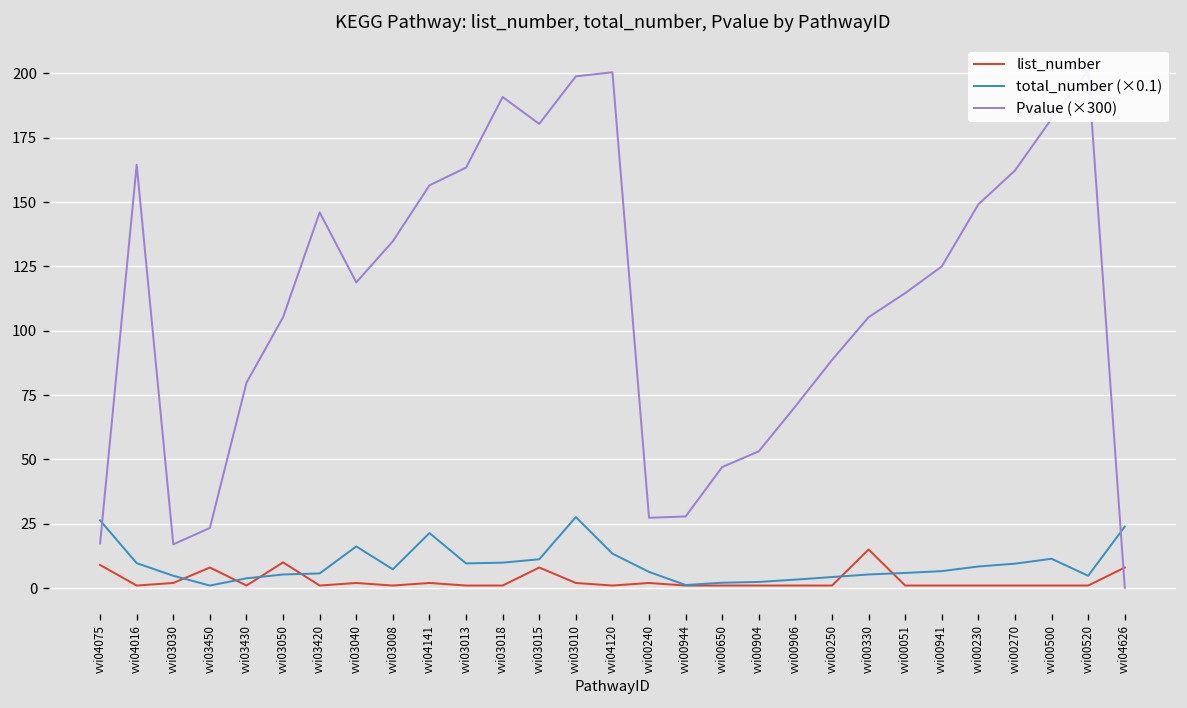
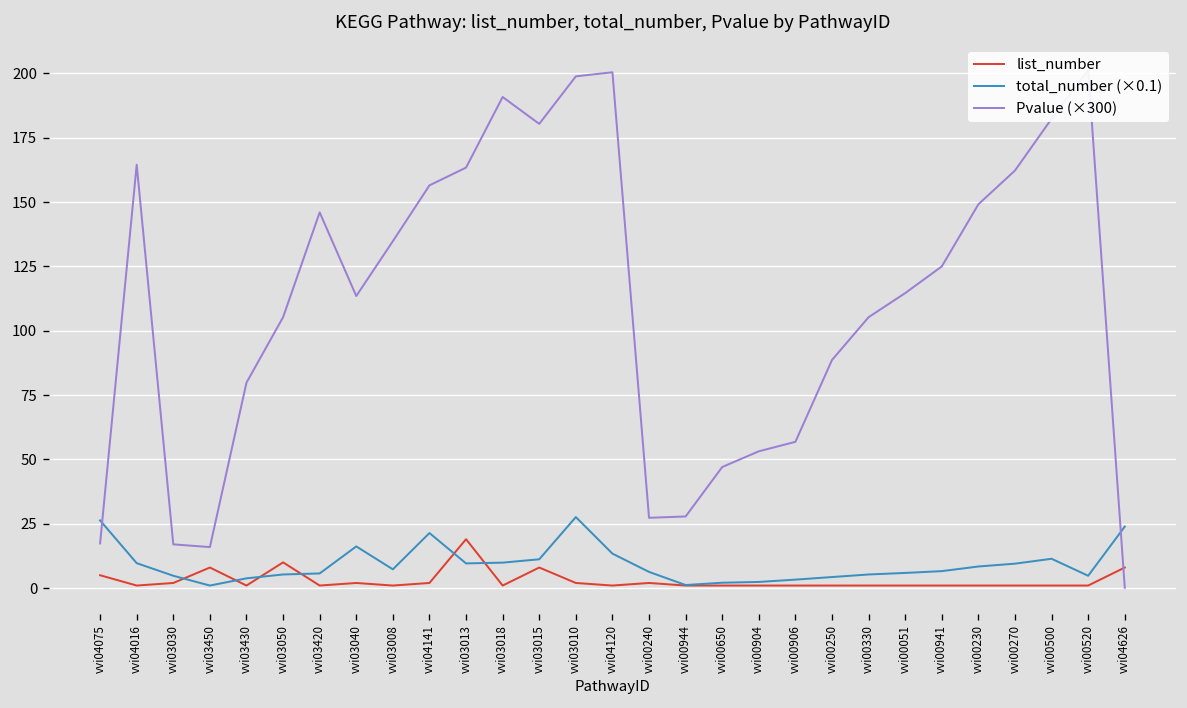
  {
    "list_number": {
-     "vvi04075": 9,
+     "vvi04075": 5,
      "vvi04016": 1,
      "vvi03030": 2,
      "vvi03450": 8,
      "vvi03430": 1,
      "vvi03050": 10,
      "vvi03420": 1,
      "vvi03040": 2,
      "vvi03008": 1,
      "vvi04141": 2,
-     "vvi03013": 1,
+     "vvi03013": 19,
      "vvi03018": 1,
      "vvi03015": 8,
      "vvi03010": 2,
      "vvi04120": 1,
      "vvi00240": 2,
      "vvi00904": 1,
      "vvi00906": 1,
      "vvi00250": 1,
-     "vvi00330": 15,
+     "vvi00330": 1,
      "vvi00051": 1,
      "vvi00941": 1,
      "vvi00230": 1,
      "vvi00270": 1,
      "vvi00500": 1,
      "vvi00520": 1,
      "vvi04626": 8
    },
    "total_number (×0.1)": {
      "vvi04075": 26,
      "vvi04016": 10,
      "vvi03030": 5,
      "vvi03450": 1,
      "vvi03430": 4,
      "vvi03050": 5,
      "vvi03420": 6,
      "vvi03040": 16,
      "vvi03008": 7,
      "vvi04141": 21,
      "vvi03013": 10,
      "vvi03018": 10,
      "vvi03015": 11,
      "vvi03010": 28,
      "vvi04120": 13,
      "vvi00240": 6,
      "vvi00904": 2,
      "vvi00906": 3,
      "vvi00250": 4,
      "vvi00330": 5,
      "vvi00051": 6,
      "vvi00941": 7,
      "vvi00230": 8,
      "vvi00270": 10,
      "vvi00500": 11,
      "vvi00520": 5,
      "vvi04626": 24
    },
    "Pvalue (×300)": {
      "vvi04075": 17,
      "vvi04016": 164,
      "vvi03030": 17,
-     "vvi03450": 23,
+     "vvi03450": 16,
      "vvi03430": 80,
      "vvi03050": 105,
      "vvi03420": 146,
-     "vvi03040": 119,
+     "vvi03040": 113,
      "vvi03008": 135,
      "vvi04141": 156,
      "vvi03013": 163,
      "vvi03018": 191,
      "vvi03015": 180,
      "vvi03010": 199,
      "vvi04120": 200,
      "vvi00240": 27,
      "vvi00944": 28,
      "vvi00650": 47,
      "vvi00904": 53,
-     "vvi00906": 71,
+     "vvi00906": 57,
      "vvi00250": 89,
      "vvi00330": 105,
      "vvi00051": 115,
      "vvi00941": 125,
      "vvi00230": 149,
      "vvi00270": 162,
      "vvi04626": 0
    }
  }
